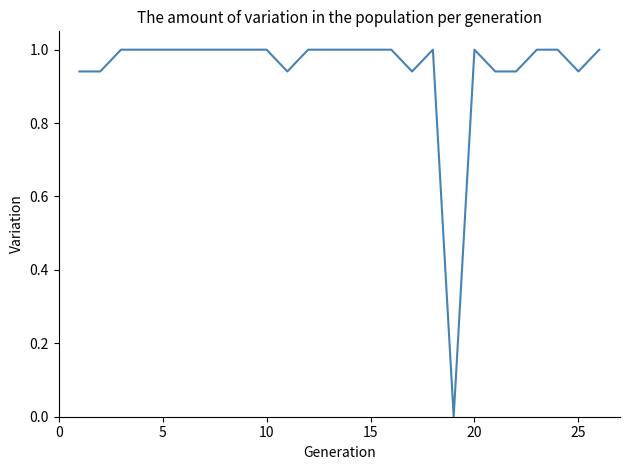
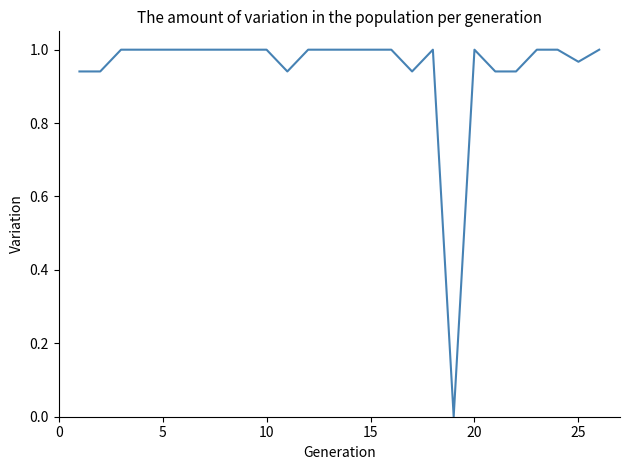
  {
    "5": 1.00,
    "10": 1.00,
    "15": 1.00,
    "20": 1.00,
-   "25": 0.94
+   "25": 0.97
  }
